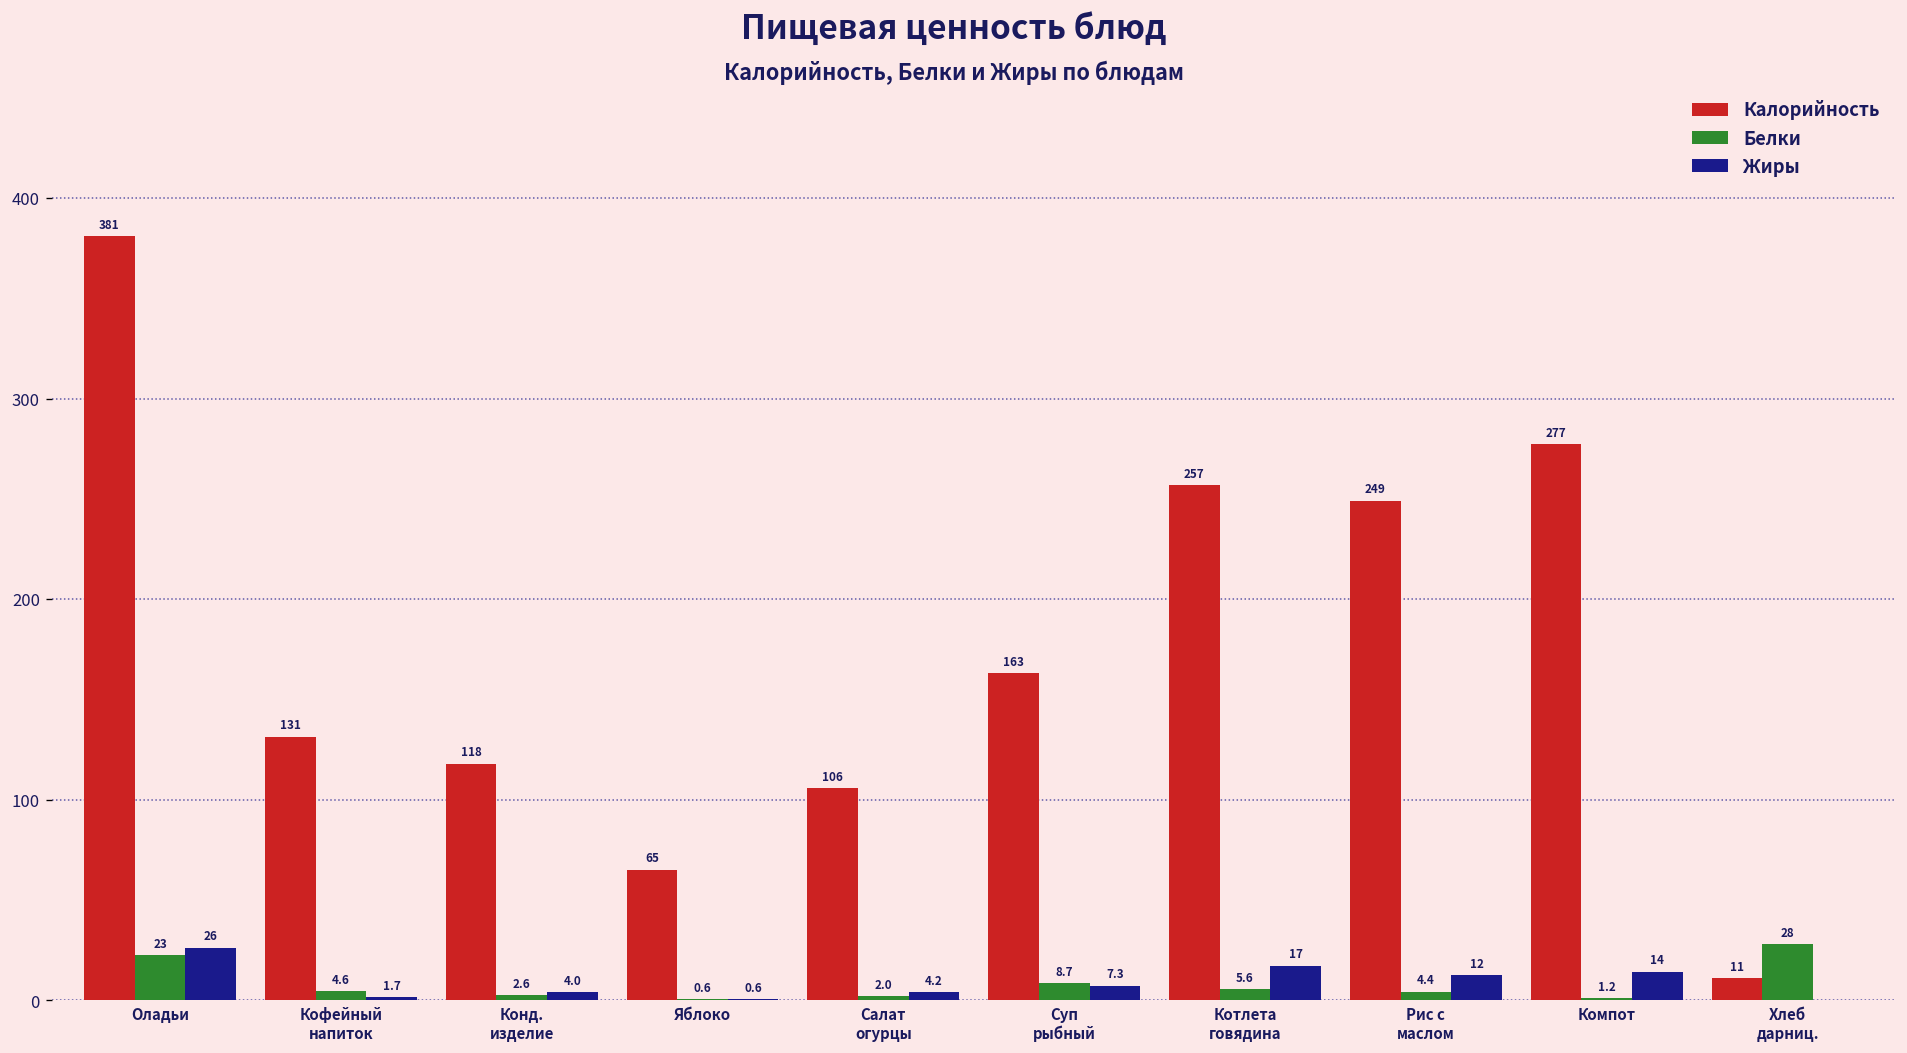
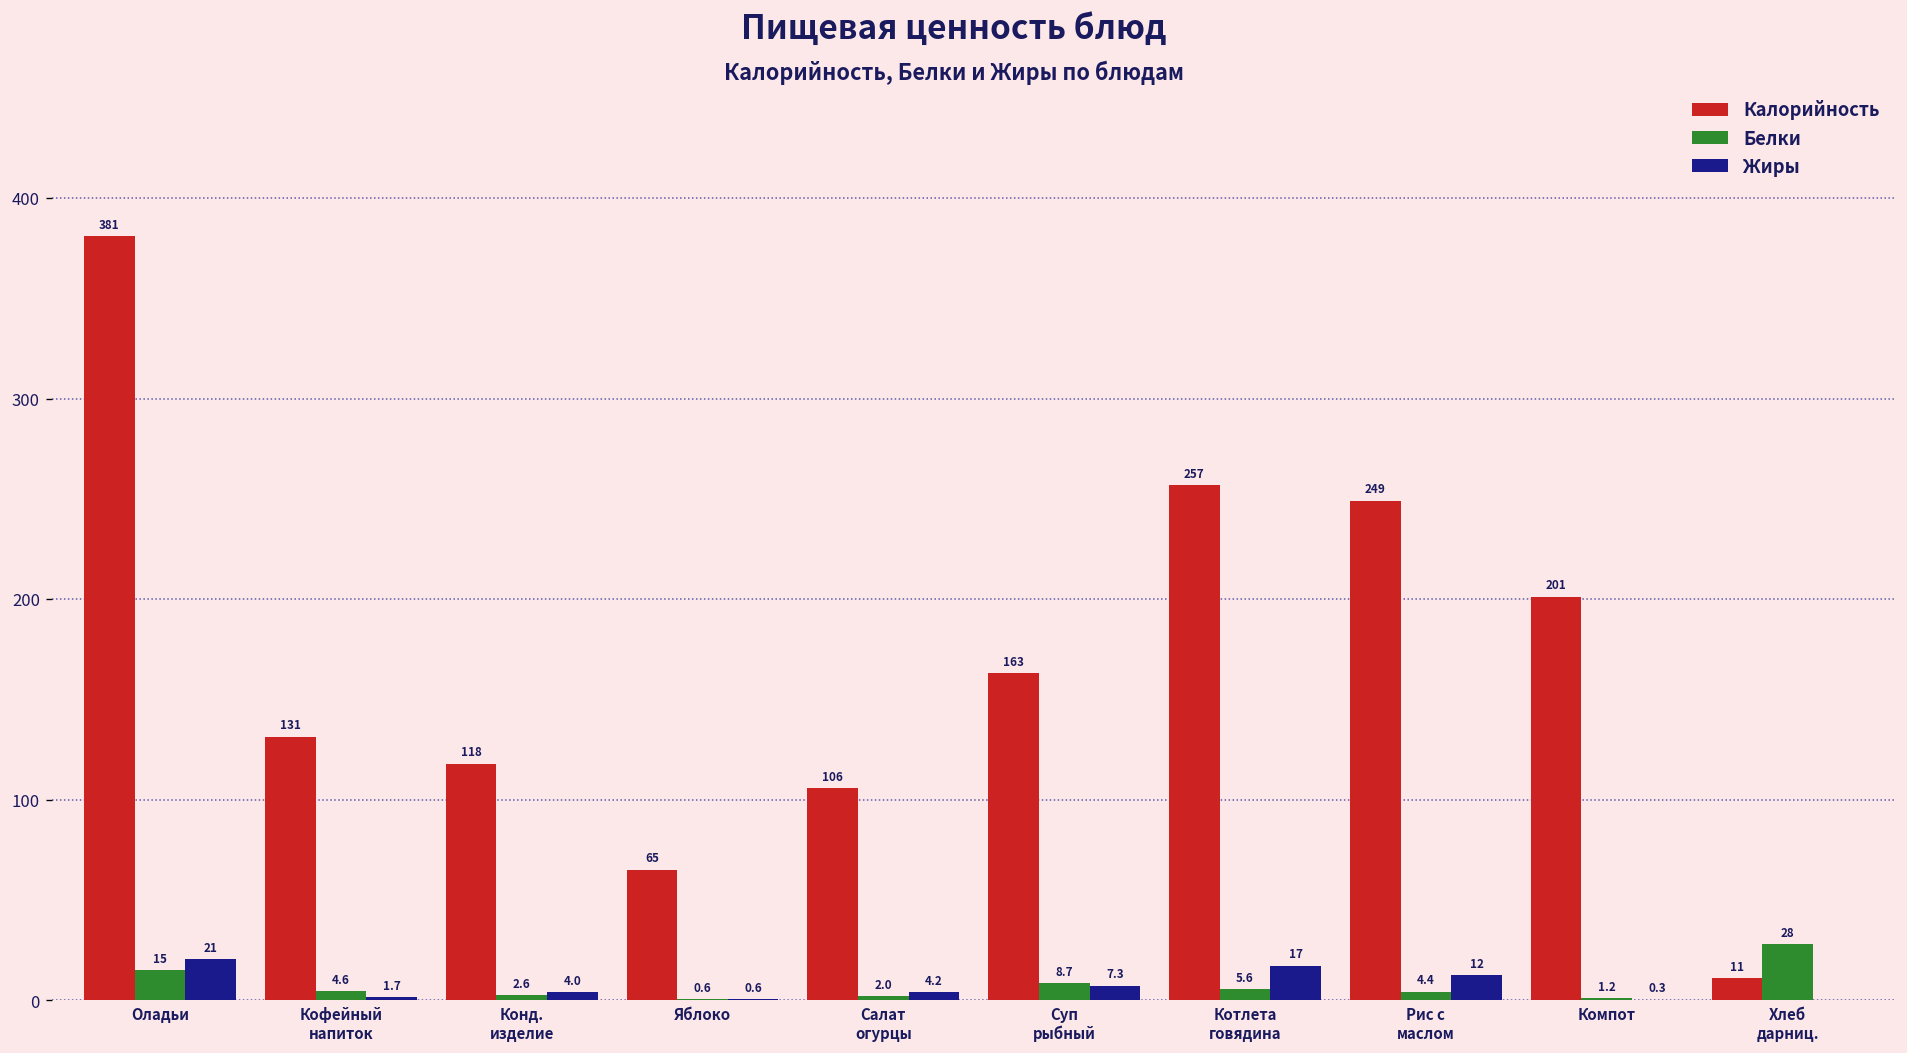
  {
    "Калорийность": {
      "Оладьи": 381,
      "Кофейный напиток": 131,
      "Конд. изделие": 118,
      "Яблоко": 65,
      "Салат огурцы": 106,
      "Суп рыбный": 163,
      "Котлета говядина": 257,
      "Рис с маслом": 249,
-     "Компот": 277,
+     "Компот": 201,
      "Хлеб дарниц.": 11
    },
    "Белки": {
-     "Оладьи": 23,
+     "Оладьи": 15,
      "Кофейный напиток": 4.6,
      "Конд. изделие": 2.6,
      "Яблоко": 0.6,
      "Салат огурцы": 2.0,
      "Суп рыбный": 8.7,
      "Котлета говядина": 5.6,
      "Рис с маслом": 4.4,
      "Компот": 1.2,
      "Хлеб дарниц.": 28
    },
    "Жиры": {
-     "Оладьи": 26,
+     "Оладьи": 21,
      "Кофейный напиток": 1.7,
      "Конд. изделие": 4.0,
      "Яблоко": 0.6,
      "Салат огурцы": 4.2,
      "Суп рыбный": 7.3,
      "Котлета говядина": 17,
      "Рис с маслом": 12,
-     "Компот": 14
+     "Компот": 0.3
    }
  }
